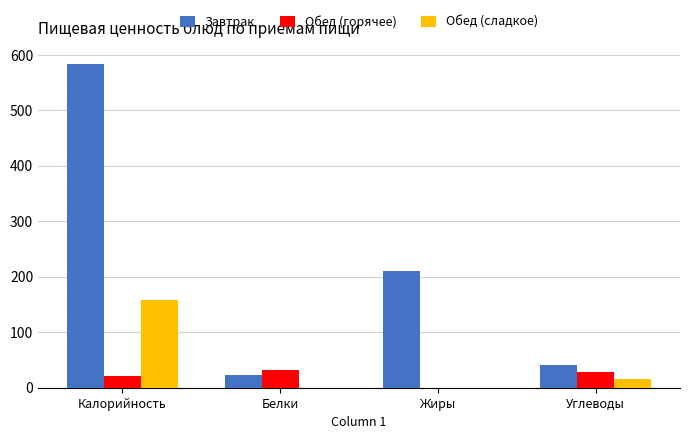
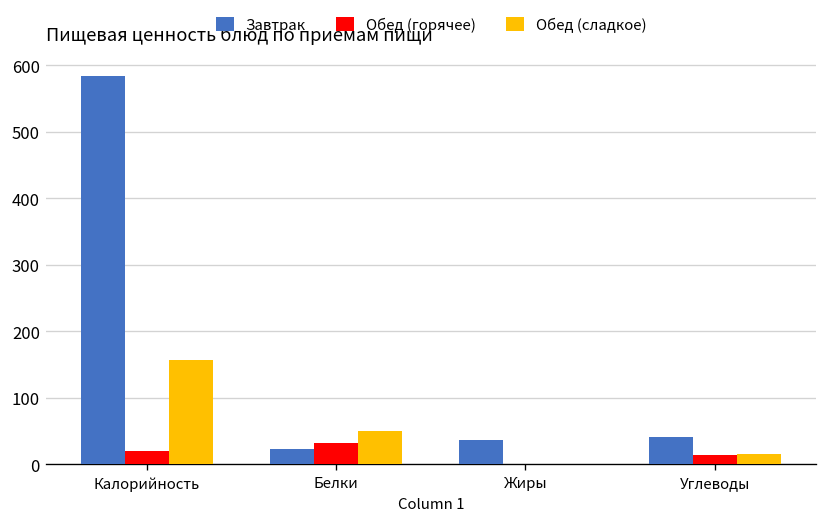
  {
    "Завтрак": {
      "Калорийность": 580,
      "Белки": 20,
-     "Жиры": 210,
+     "Жиры": 40,
      "Углеводы": 40
    },
    "Обед (горячее)": {
      "Калорийность": 20,
      "Белки": 30,
-     "Углеводы": 30
+     "Углеводы": 10
    },
    "Обед (сладкое)": {
      "Калорийность": 160,
-     "Белки": 0,
+     "Белки": 50,
      "Углеводы": 20
    }
  }
